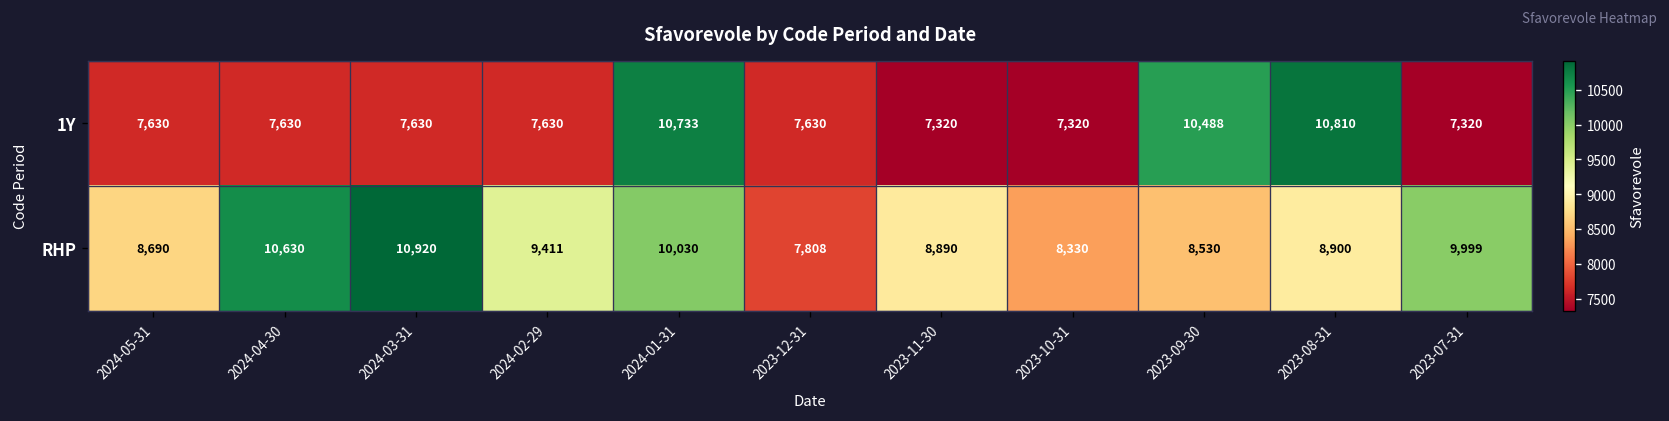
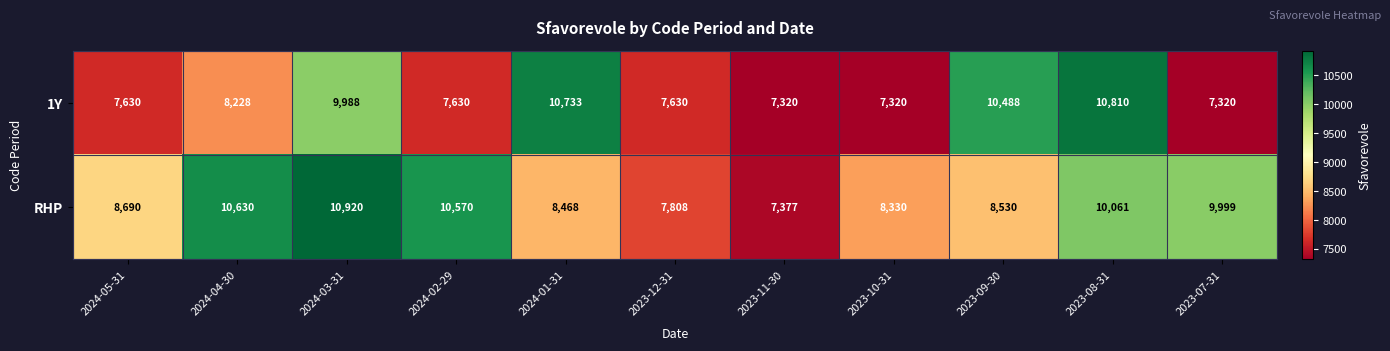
  {
    "1Y": {
      "2024-05-31": "7,630",
-     "2024-04-30": "7,630",
-     "2024-03-31": "7,630",
+     "2024-04-30": "8,228",
+     "2024-03-31": "9,988",
      "2024-02-29": "7,630",
      "2024-01-31": "10,733",
      "2023-12-31": "7,630",
      "2023-11-30": "7,320",
      "2023-10-31": "7,320",
      "2023-09-30": "10,488",
      "2023-08-31": "10,810",
      "2023-07-31": "7,320"
    },
    "RHP": {
      "2024-05-31": "8,690",
      "2024-04-30": "10,630",
      "2024-03-31": "10,920",
-     "2024-02-29": "9,411",
-     "2024-01-31": "10,030",
+     "2024-02-29": "10,570",
+     "2024-01-31": "8,468",
      "2023-12-31": "7,808",
-     "2023-11-30": "8,890",
+     "2023-11-30": "7,377",
      "2023-10-31": "8,330",
      "2023-09-30": "8,530",
-     "2023-08-31": "8,900",
+     "2023-08-31": "10,061",
      "2023-07-31": "9,999"
    }
  }
